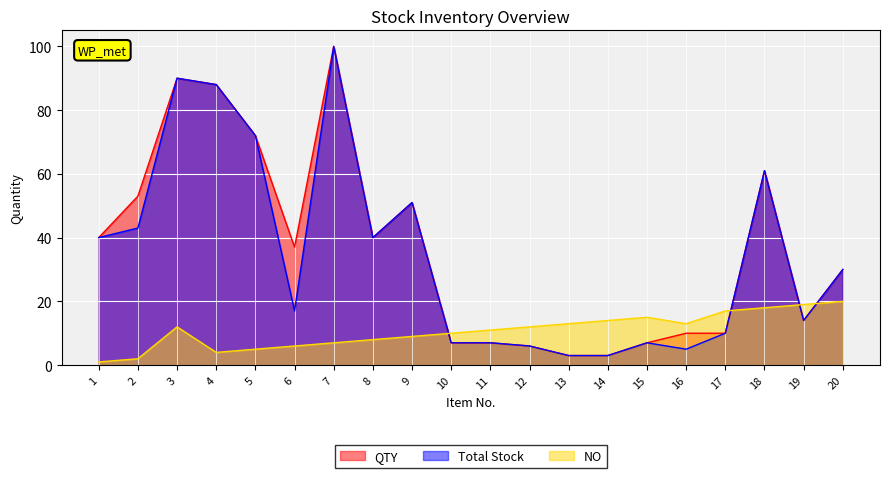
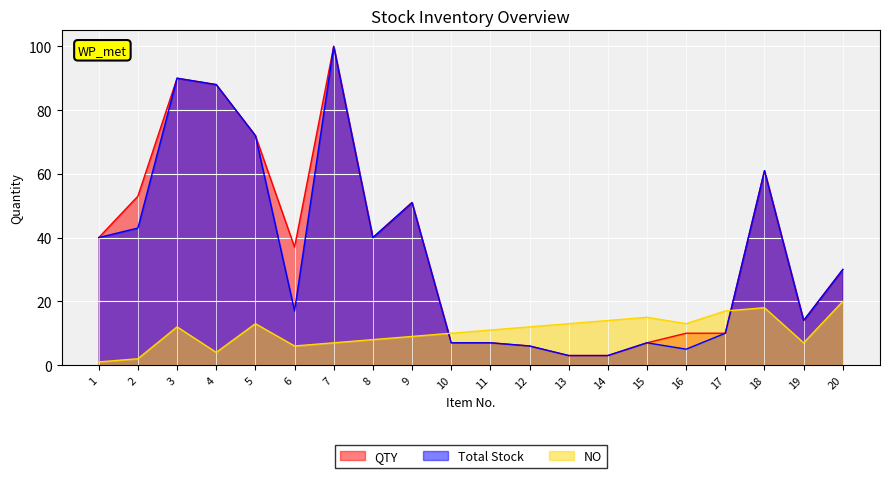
  {
    "QTY": {
      "2": 53,
      "6": 37,
      "16": 10
    },
    "Total Stock": {
      "2": 43,
      "6": 17,
      "16": 5
    },
    "NO": {
      "1": 1,
      "2": 2,
      "3": 12,
      "4": 4,
-     "5": 5,
+     "5": 13,
      "6": 6,
      "7": 7,
      "8": 8,
      "9": 9,
      "10": 10,
      "11": 11,
      "12": 12,
      "13": 13,
      "14": 14,
      "15": 15,
      "16": 13,
      "17": 17,
      "18": 18,
-     "19": 19,
+     "19": 7,
      "20": 20
    }
  }
